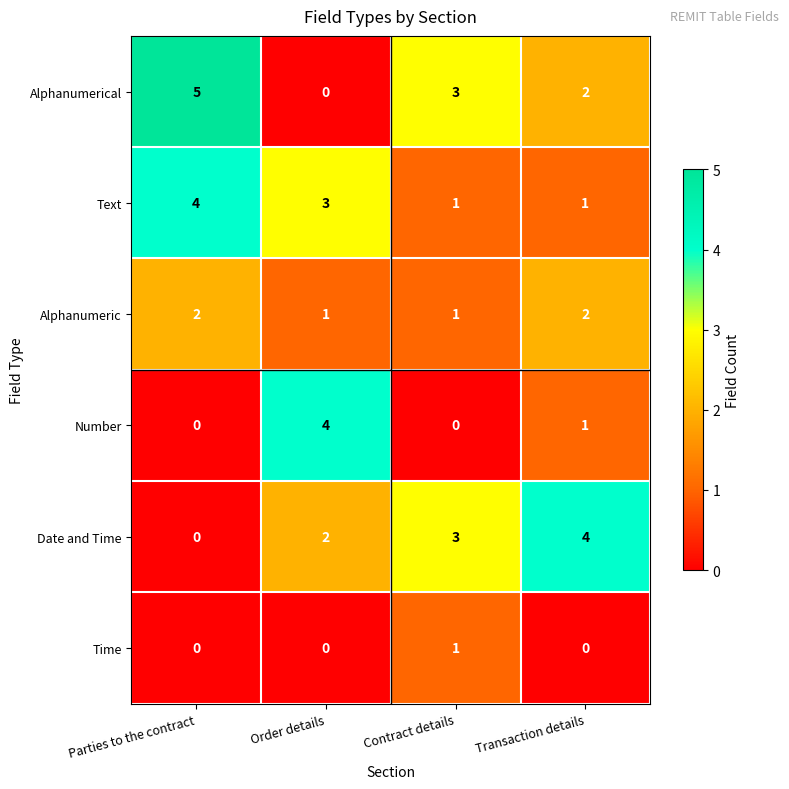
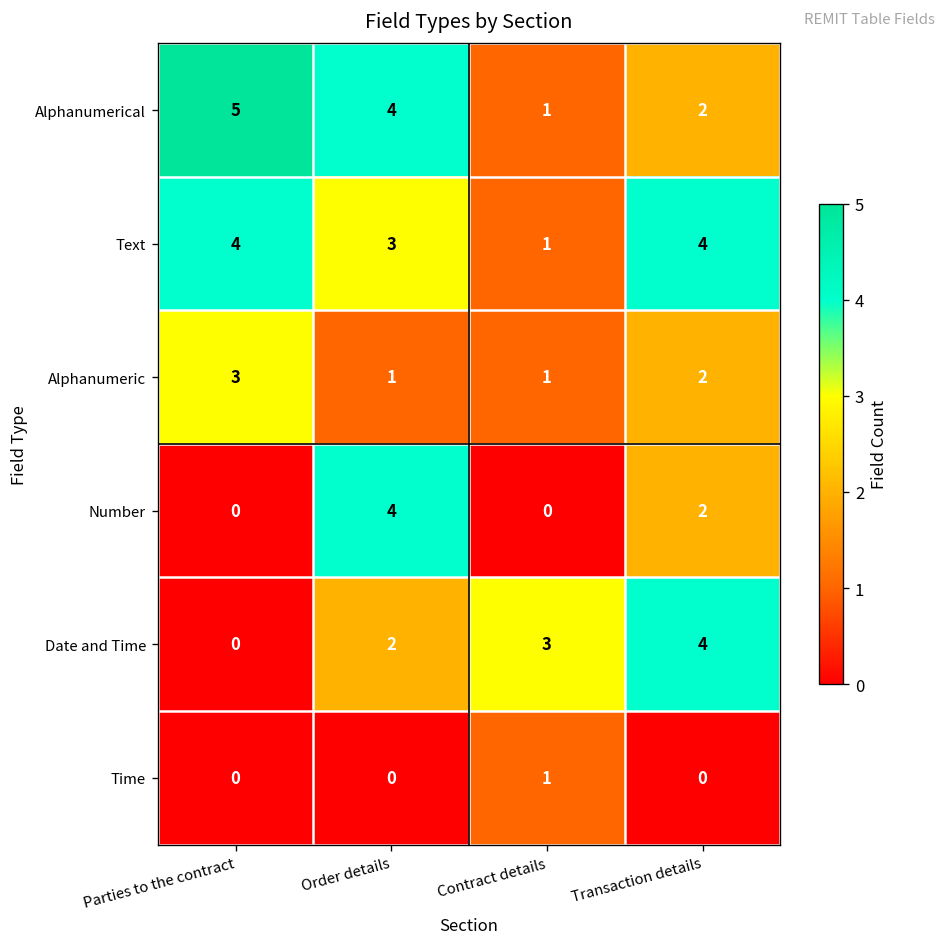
  {
    "Alphanumerical": {
      "Parties to the contract": 5,
-     "Order details": 0,
-     "Contract details": 3,
+     "Order details": 4,
+     "Contract details": 1,
      "Transaction details": 2
    },
    "Text": {
      "Parties to the contract": 4,
      "Order details": 3,
      "Contract details": 1,
-     "Transaction details": 1
+     "Transaction details": 4
    },
    "Alphanumeric": {
-     "Parties to the contract": 2,
+     "Parties to the contract": 3,
      "Order details": 1,
      "Contract details": 1,
      "Transaction details": 2
    },
    "Number": {
      "Parties to the contract": 0,
      "Order details": 4,
      "Contract details": 0,
-     "Transaction details": 1
+     "Transaction details": 2
    },
    "Date and Time": {
      "Parties to the contract": 0,
      "Order details": 2,
      "Contract details": 3,
      "Transaction details": 4
    },
    "Time": {
      "Parties to the contract": 0,
      "Order details": 0,
      "Contract details": 1,
      "Transaction details": 0
    }
  }
